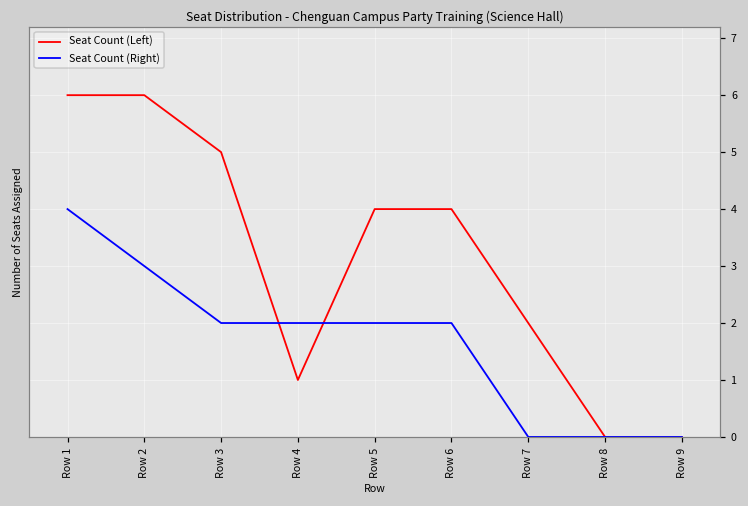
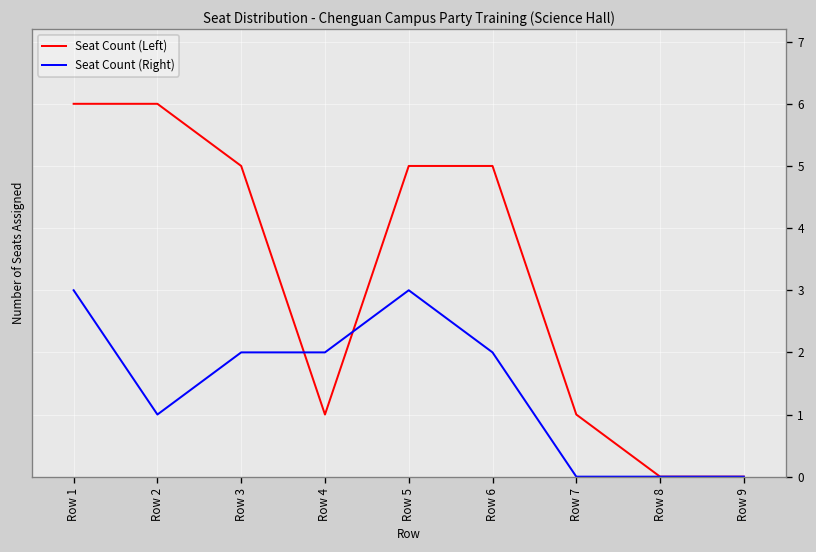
  {
    "Seat Count (Left)": {
      "Row 1": 6,
      "Row 2": 6,
      "Row 3": 5,
      "Row 4": 1,
-     "Row 5": 4,
-     "Row 6": 4,
-     "Row 7": 2
+     "Row 5": 5,
+     "Row 6": 5,
+     "Row 7": 1
    },
    "Seat Count (Right)": {
-     "Row 1": 4,
-     "Row 2": 3,
+     "Row 1": 3,
+     "Row 2": 1,
      "Row 3": 2,
      "Row 4": 2,
-     "Row 5": 2,
+     "Row 5": 3,
      "Row 6": 2,
      "Row 7": 0
    }
  }
